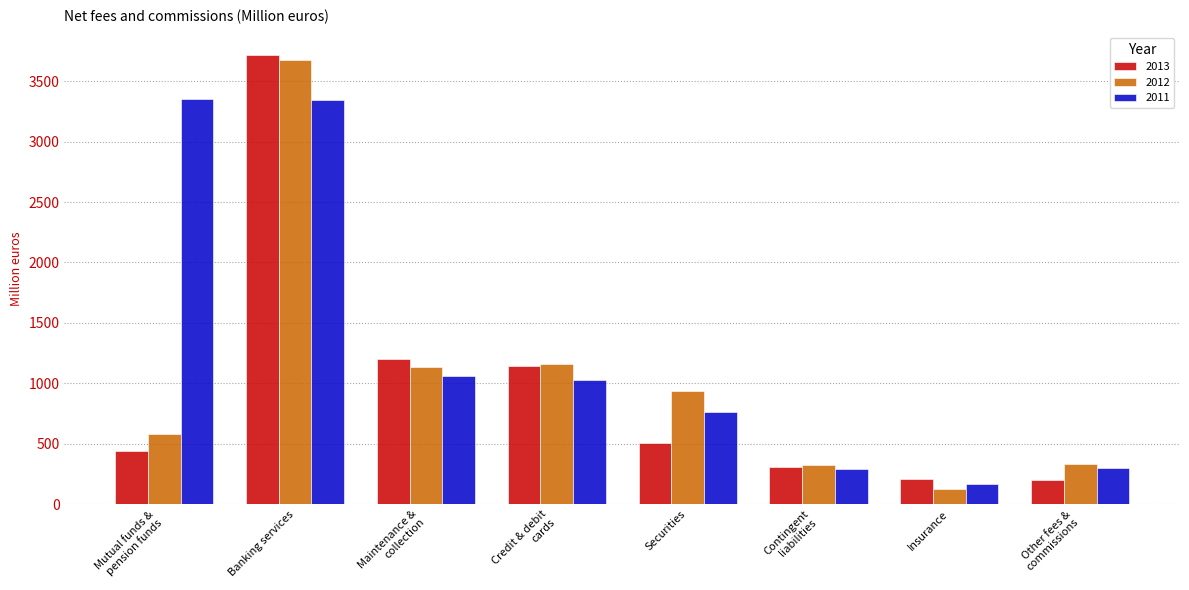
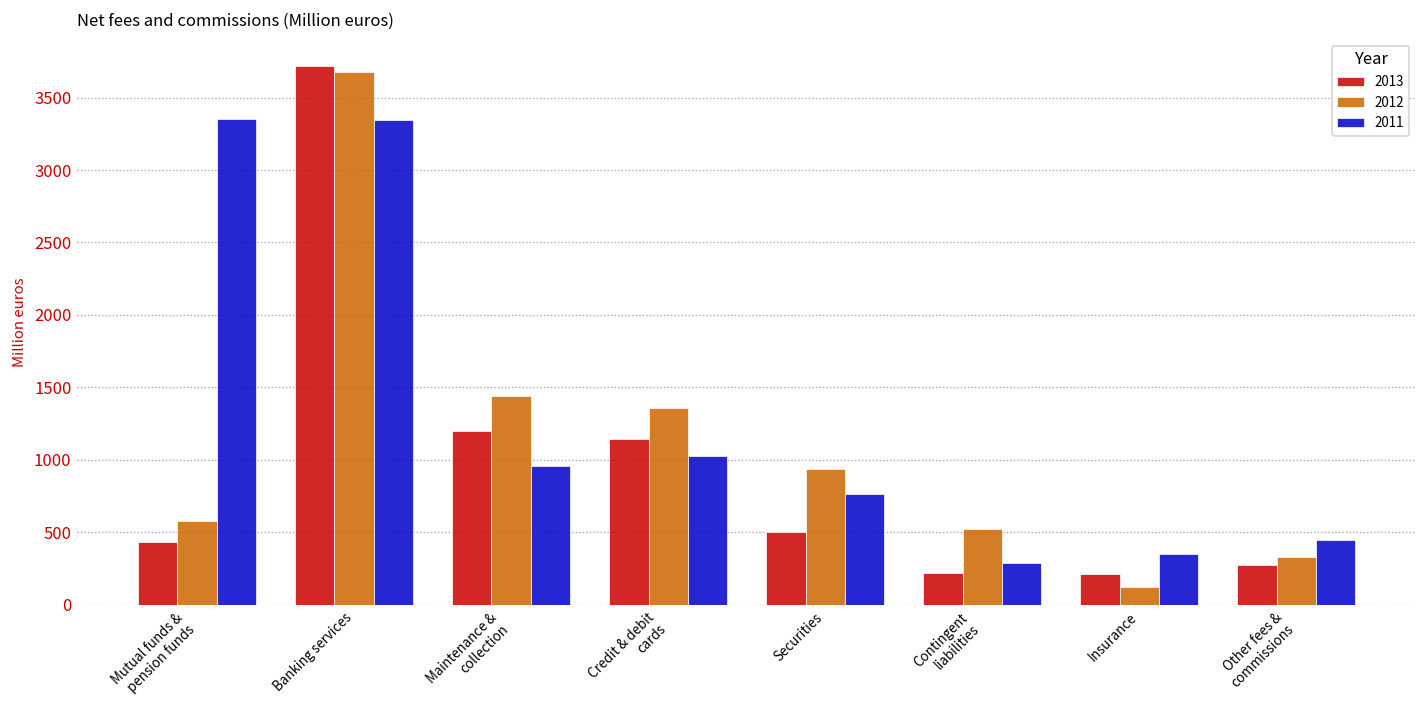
  {
    "2013": {
      "Mutual funds & pension funds": 440,
      "Banking services": 3720,
      "Maintenance & collection": 1200,
      "Credit & debit cards": 1140,
      "Securities": 510,
-     "Contingent liabilities": 310,
+     "Contingent liabilities": 220,
      "Insurance": 210,
-     "Other fees & commissions": 200
+     "Other fees & commissions": 270
    },
    "2012": {
      "Mutual funds & pension funds": 580,
      "Banking services": 3670,
-     "Maintenance & collection": 1140,
-     "Credit & debit cards": 1160,
+     "Maintenance & collection": 1440,
+     "Credit & debit cards": 1360,
      "Securities": 930,
-     "Contingent liabilities": 320,
+     "Contingent liabilities": 520,
      "Insurance": 130,
      "Other fees & commissions": 330
    },
    "2011": {
      "Mutual funds & pension funds": 3350,
      "Banking services": 3340,
-     "Maintenance & collection": 1060,
+     "Maintenance & collection": 960,
      "Credit & debit cards": 1030,
      "Securities": 760,
      "Contingent liabilities": 290,
-     "Insurance": 170,
-     "Other fees & commissions": 300
+     "Insurance": 350,
+     "Other fees & commissions": 450
    }
  }
